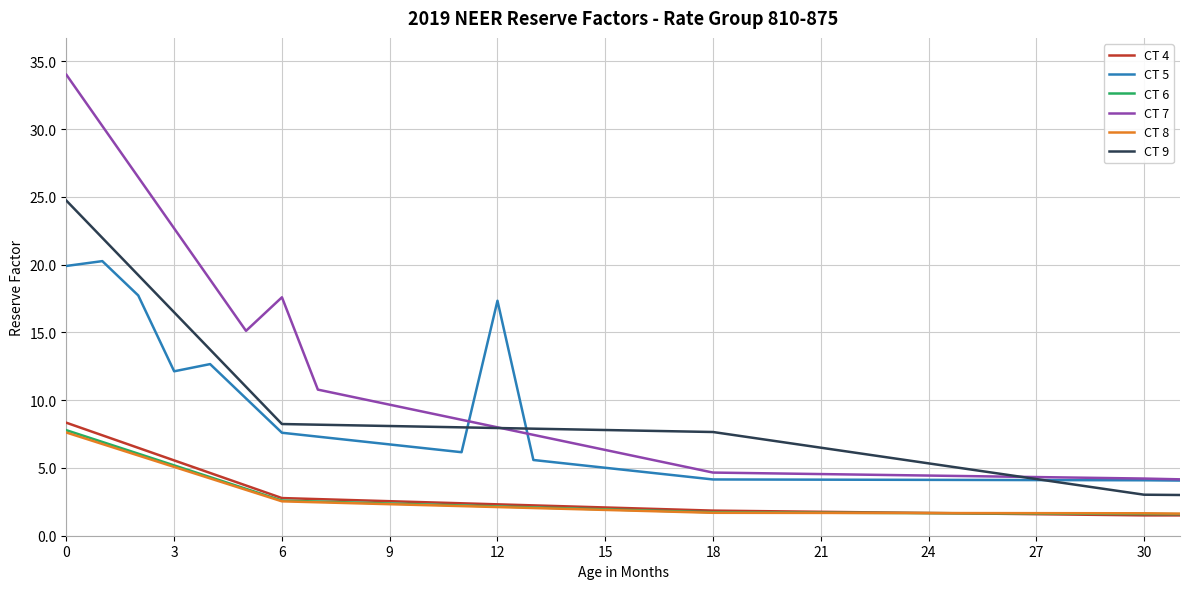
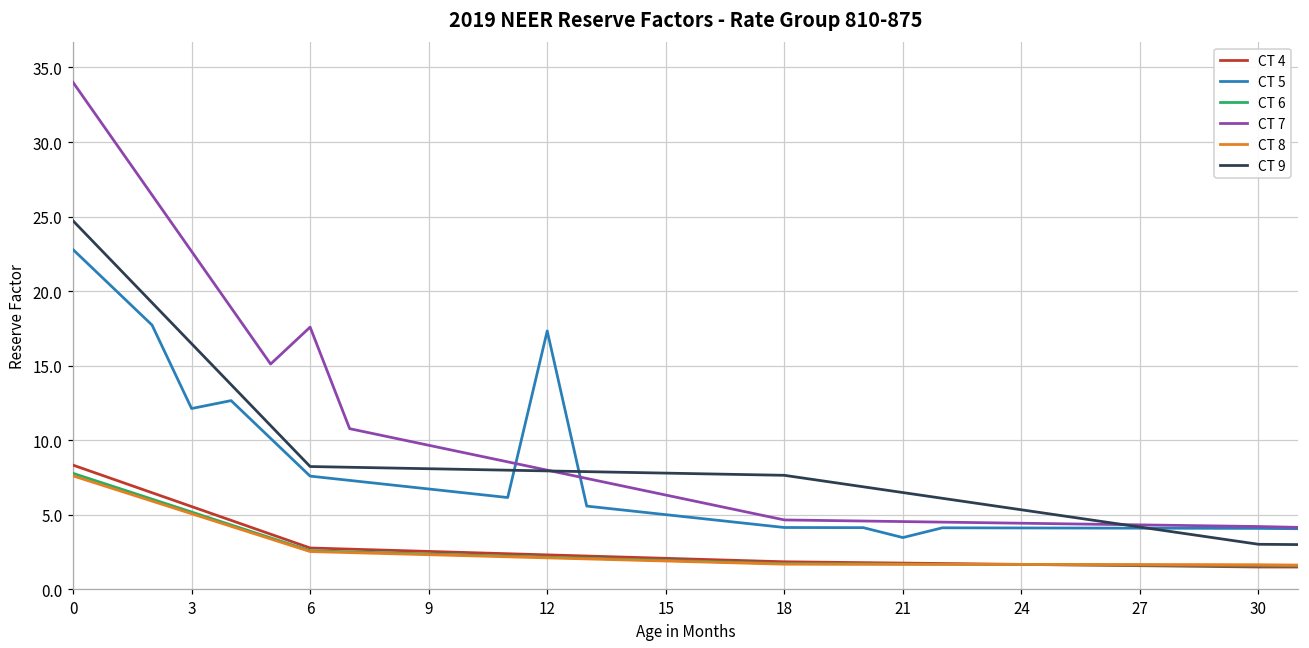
  {
    "CT 4": {
      "0": 8.3,
      "3": 5.6
    },
    "CT 5": {
-     "0": 19.9,
+     "0": 22.8,
      "3": 12.1,
      "6": 7.6,
      "9": 6.7,
      "12": 17.3,
      "15": 5.0,
      "18": 4.2,
-     "21": 4.1,
+     "21": 3.5,
      "24": 4.1
    },
    "CT 7": {
      "0": 34.0,
      "3": 22.7,
      "6": 17.6,
      "9": 9.7,
      "15": 6.3,
      "18": 4.7,
      "21": 4.5,
      "24": 4.4
    },
    "CT 9": {
      "0": 24.7,
      "3": 16.5,
      "6": 8.2,
      "9": 8.1,
      "15": 7.8,
      "18": 7.7,
      "21": 6.5,
      "24": 5.3,
      "30": 3.0
    }
  }
